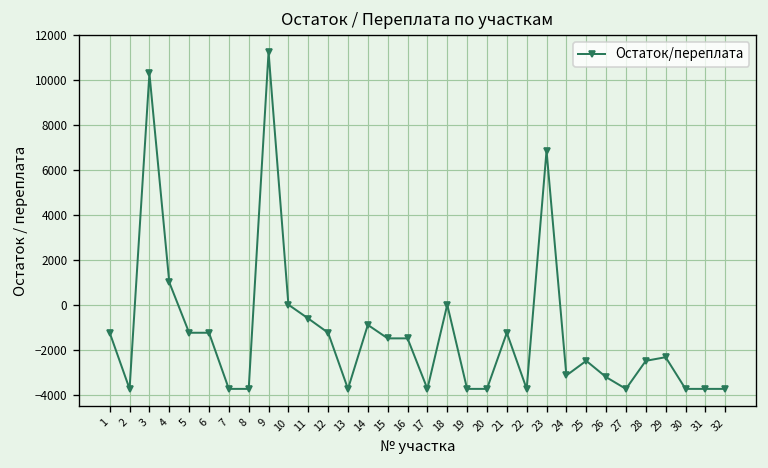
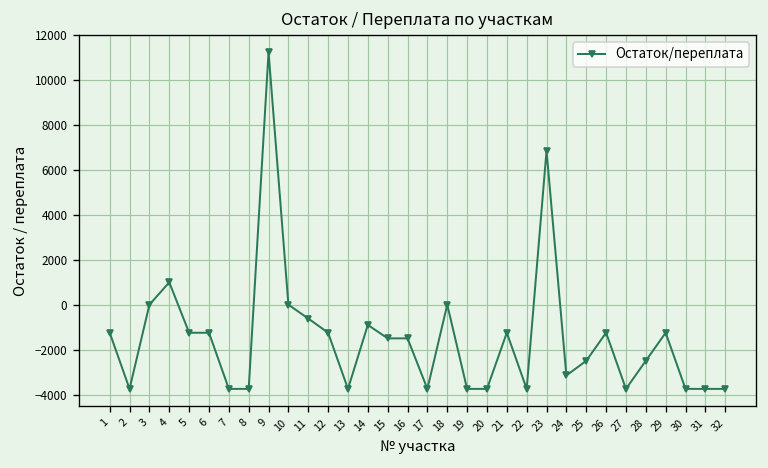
  {
    "1": -1300,
    "2": -3800,
-   "3": 10300,
+   "3": 0,
    "4": 1000,
    "5": -1300,
    "6": -1300,
    "7": -3800,
    "8": -3800,
    "9": 11300,
    "10": 0,
    "11": -600,
    "12": -1300,
    "13": -3800,
    "14": -900,
    "15": -1500,
    "16": -1500,
    "17": -3800,
    "18": 0,
    "19": -3800,
    "20": -3800,
    "21": -1300,
    "22": -3800,
    "23": 6900,
    "24": -3200,
    "25": -2500,
-   "26": -3200,
+   "26": -1300,
    "27": -3800,
    "28": -2500,
-   "29": -2300,
+   "29": -1300,
    "30": -3800,
    "31": -3800,
    "32": -3800
  }
